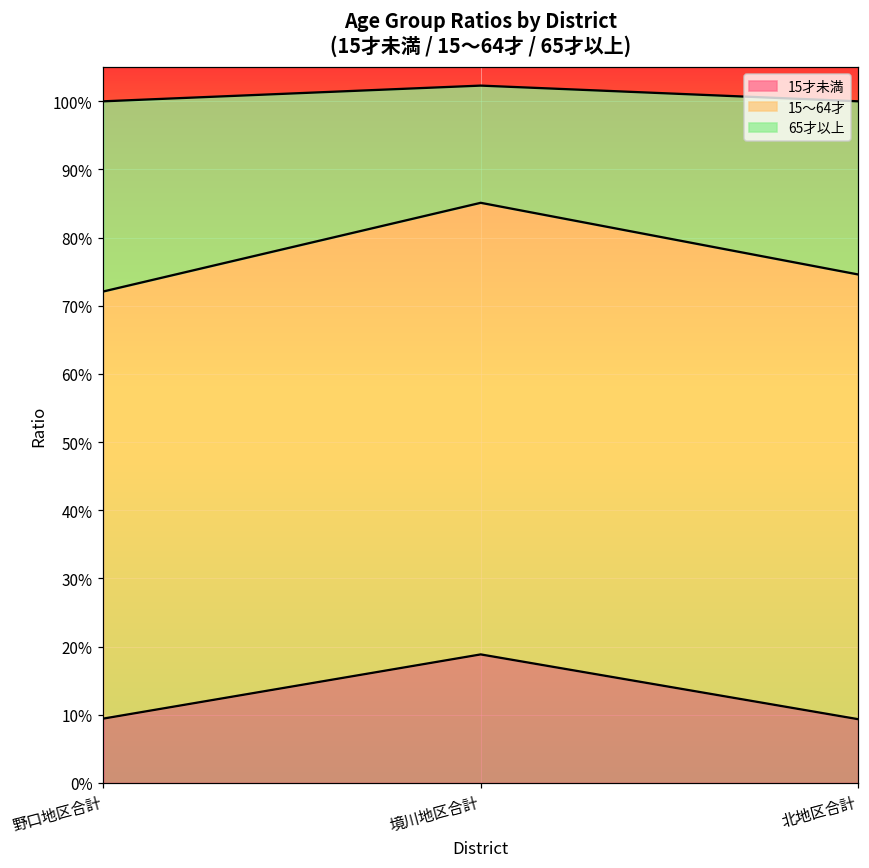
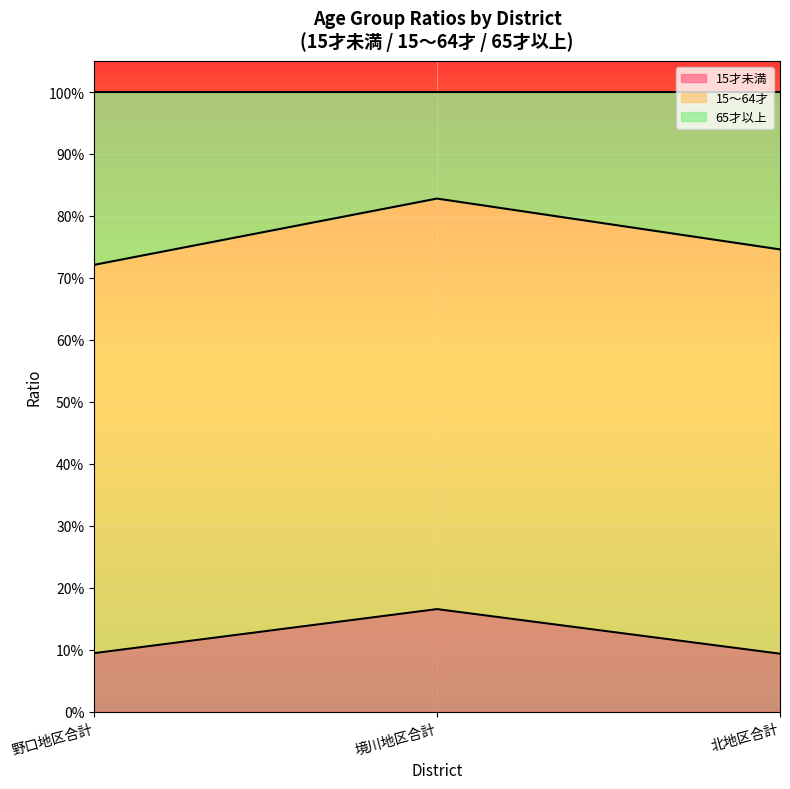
  {
    "15才未満": {
      "野口地区合計": "9%",
-     "境川地区合計": "19%",
+     "境川地区合計": "17%",
      "北地区合計": "9%"
    },
    "15～64才": {
      "野口地区合計": "63%",
      "境川地区合計": "66%",
      "北地区合計": "65%"
    },
    "65才以上": {
      "野口地区合計": "28%",
      "境川地区合計": "17%",
      "北地区合計": "25%"
    }
  }
